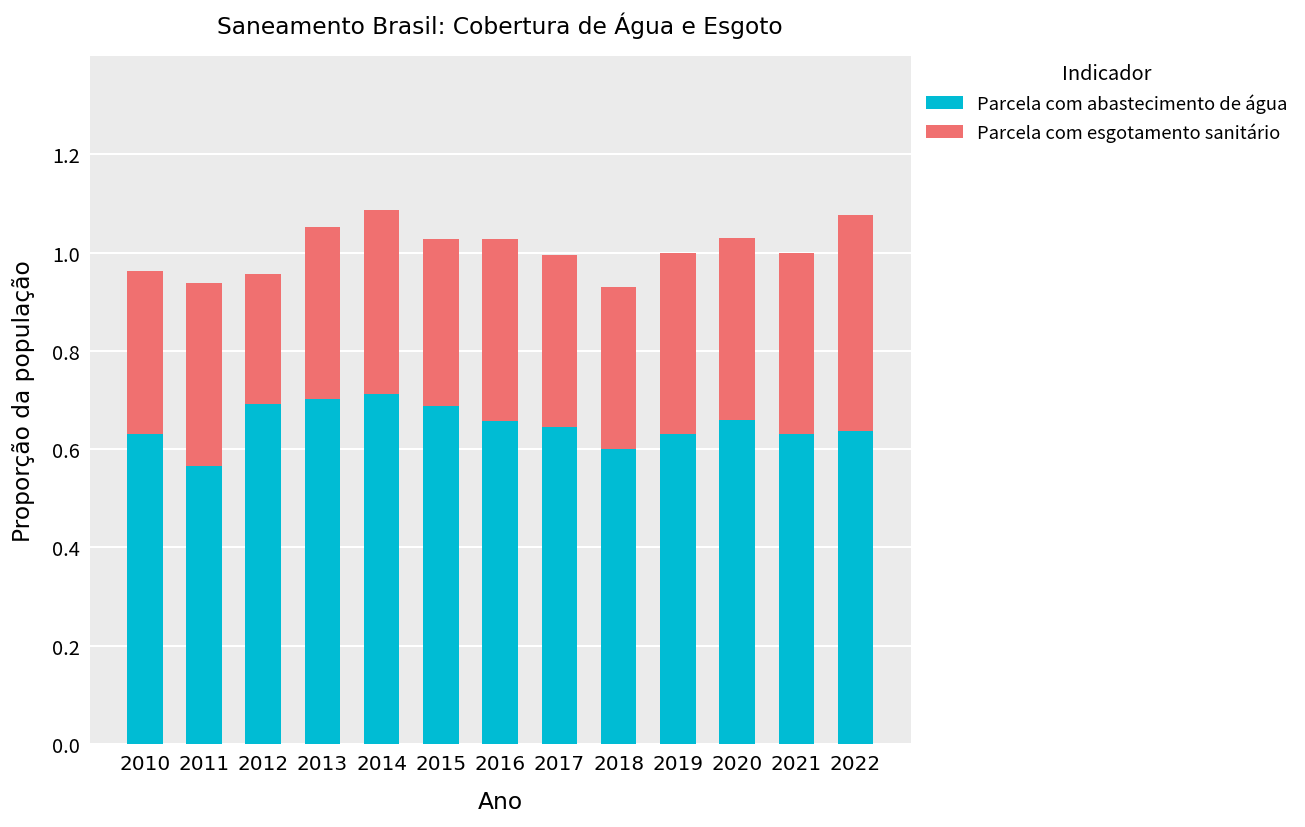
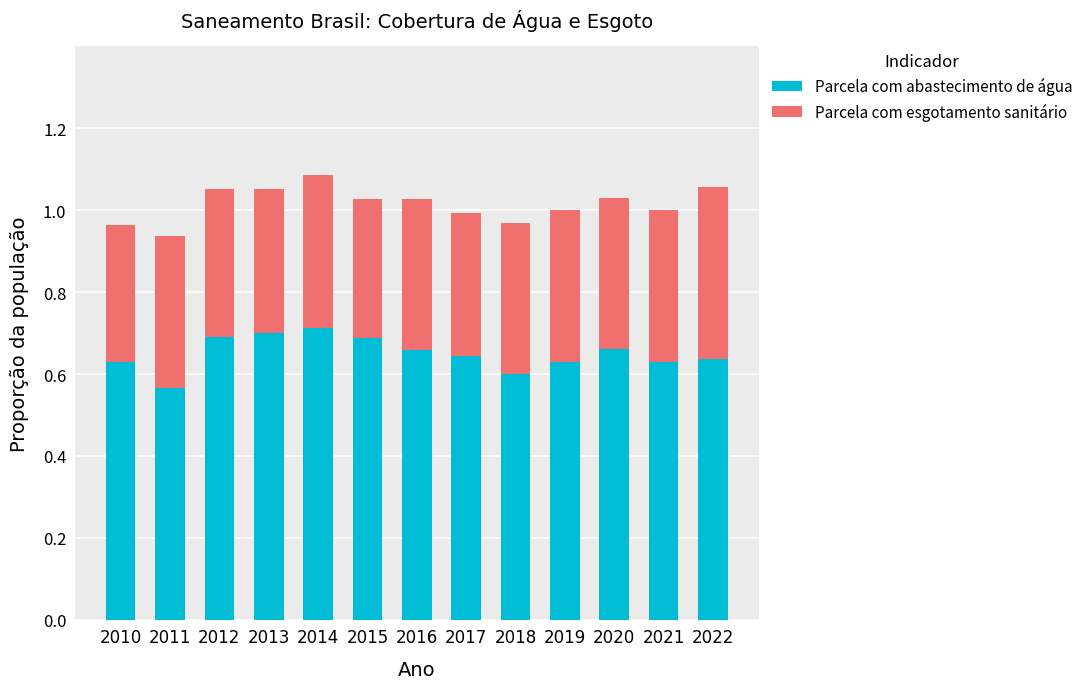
  {
    "Parcela com abastecimento de água": {
      "2010": 0.63,
      "2011": 0.57,
      "2012": 0.69,
      "2013": 0.70,
      "2014": 0.71,
      "2015": 0.69,
      "2016": 0.66,
      "2017": 0.64,
      "2018": 0.60,
      "2019": 0.63,
      "2020": 0.66,
      "2021": 0.63,
      "2022": 0.64
    },
    "Parcela com esgotamento sanitário": {
      "2010": 0.33,
      "2011": 0.37,
-     "2012": 0.27,
+     "2012": 0.36,
      "2013": 0.35,
      "2014": 0.37,
      "2015": 0.34,
      "2016": 0.37,
      "2017": 0.35,
-     "2018": 0.33,
+     "2018": 0.37,
      "2019": 0.37,
      "2020": 0.37,
      "2021": 0.37,
-     "2022": 0.44
+     "2022": 0.42
    }
  }
